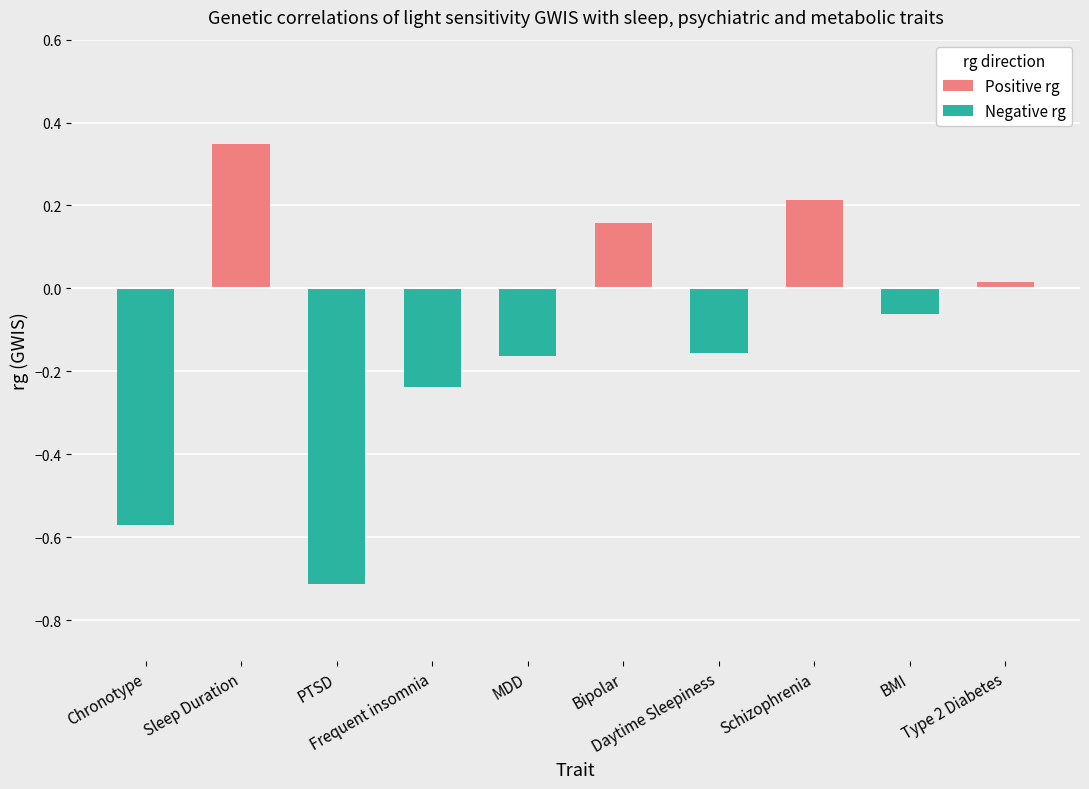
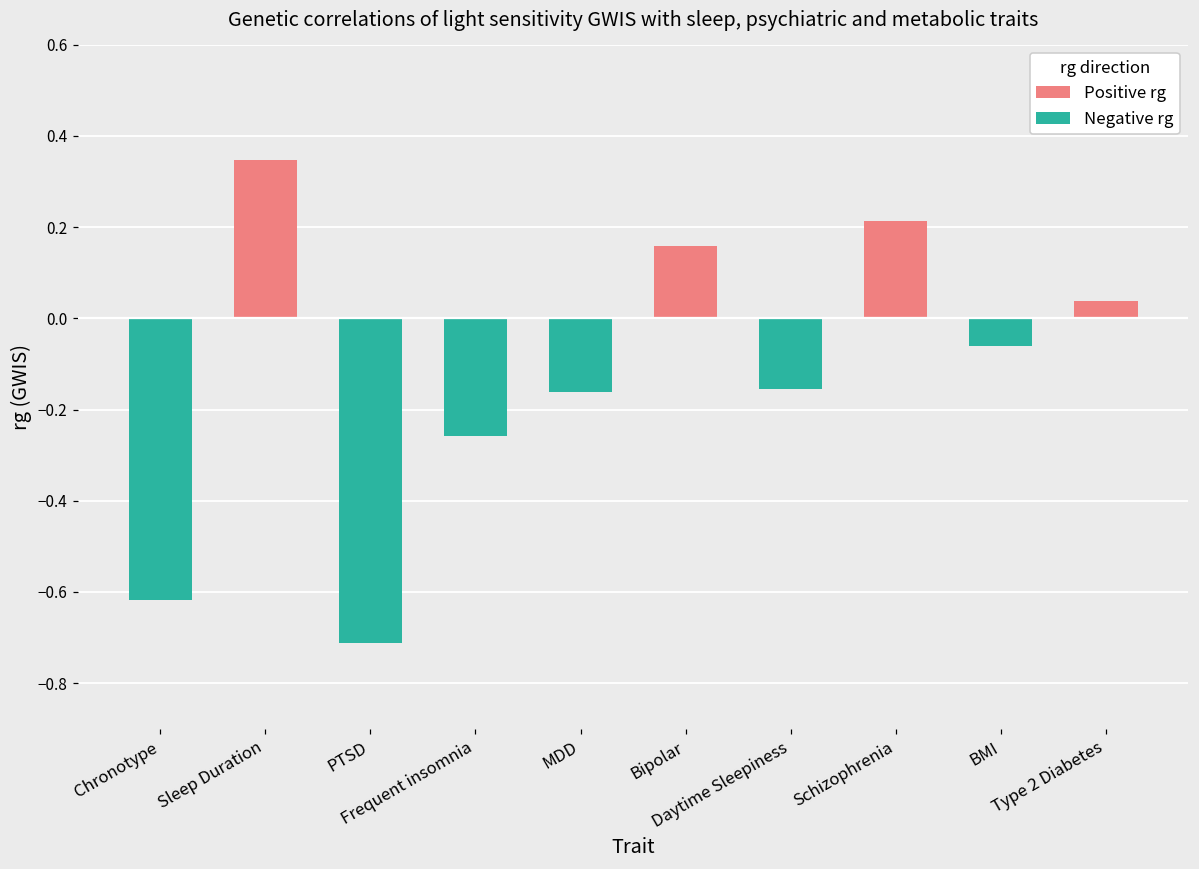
  {
    "Positive rg": {
      "Sleep Duration": 0.35,
      "Bipolar": 0.16,
      "Schizophrenia": 0.21,
-     "Type 2 Diabetes": 0.02
+     "Type 2 Diabetes": 0.04
    },
    "Negative rg": {
-     "Chronotype": -0.57,
+     "Chronotype": -0.62,
      "PTSD": -0.71,
-     "Frequent insomnia": -0.24,
+     "Frequent insomnia": -0.26,
      "MDD": -0.16,
      "Daytime Sleepiness": -0.15,
      "BMI": -0.06
    }
  }
